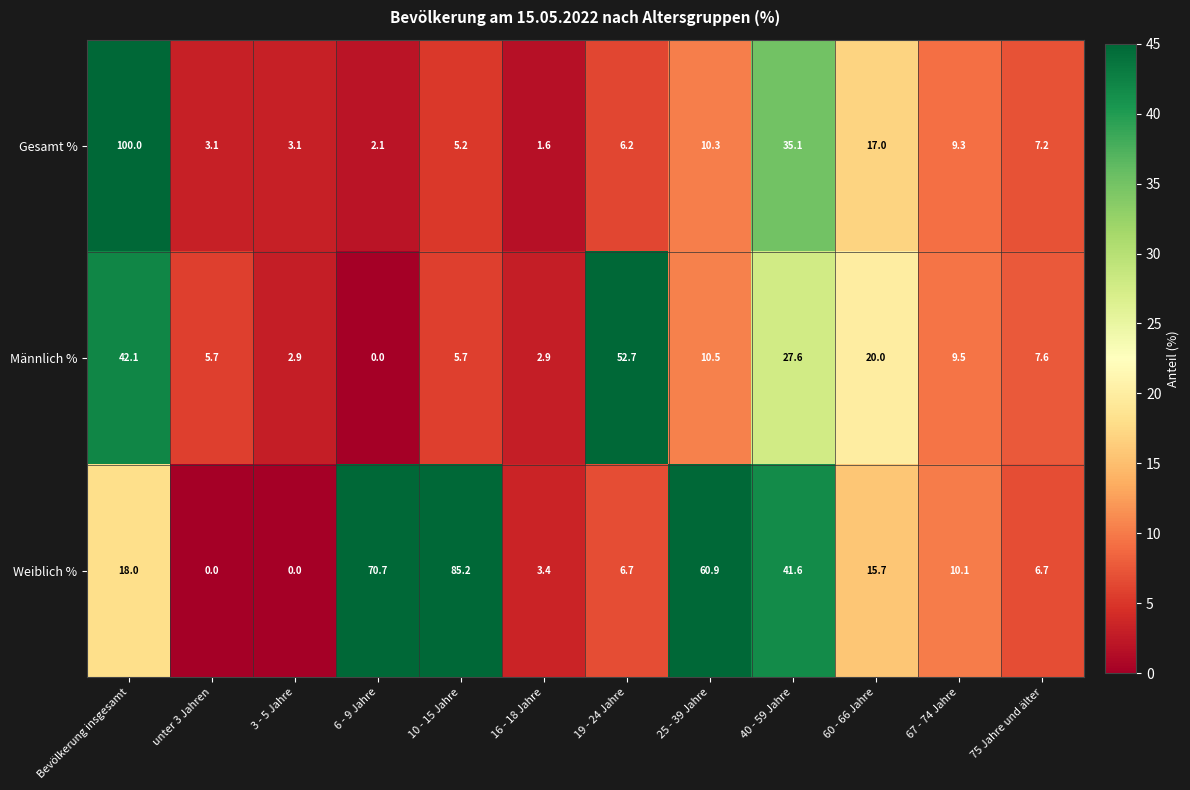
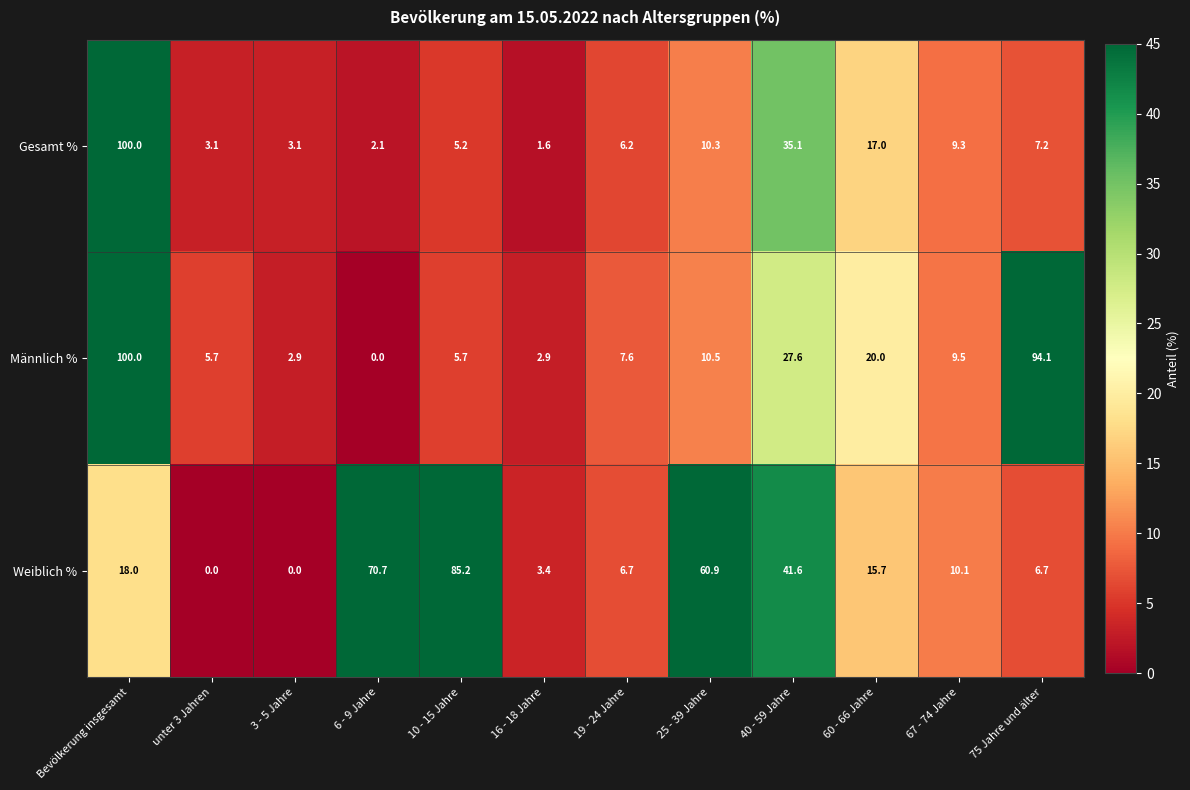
  {
    "Gesamt %": {
      "Bevölkerung insgesamt": 100.0,
      "unter 3 Jahren": 3.1,
      "3 - 5 Jahre": 3.1,
      "6 - 9 Jahre": 2.1,
      "10 - 15 Jahre": 5.2,
      "16 - 18 Jahre": 1.6,
      "19 - 24 Jahre": 6.2,
      "25 - 39 Jahre": 10.3,
      "40 - 59 Jahre": 35.1,
      "60 - 66 Jahre": 17.0,
      "67 - 74 Jahre": 9.3,
      "75 Jahre und älter": 7.2
    },
    "Männlich %": {
-     "Bevölkerung insgesamt": 42.1,
+     "Bevölkerung insgesamt": 100.0,
      "unter 3 Jahren": 5.7,
      "3 - 5 Jahre": 2.9,
      "6 - 9 Jahre": 0.0,
      "10 - 15 Jahre": 5.7,
      "16 - 18 Jahre": 2.9,
-     "19 - 24 Jahre": 52.7,
+     "19 - 24 Jahre": 7.6,
      "25 - 39 Jahre": 10.5,
      "40 - 59 Jahre": 27.6,
      "60 - 66 Jahre": 20.0,
      "67 - 74 Jahre": 9.5,
-     "75 Jahre und älter": 7.6
+     "75 Jahre und älter": 94.1
    },
    "Weiblich %": {
      "Bevölkerung insgesamt": 18.0,
      "unter 3 Jahren": 0.0,
      "3 - 5 Jahre": 0.0,
      "6 - 9 Jahre": 70.7,
      "10 - 15 Jahre": 85.2,
      "16 - 18 Jahre": 3.4,
      "19 - 24 Jahre": 6.7,
      "25 - 39 Jahre": 60.9,
      "40 - 59 Jahre": 41.6,
      "60 - 66 Jahre": 15.7,
      "67 - 74 Jahre": 10.1,
      "75 Jahre und älter": 6.7
    }
  }
